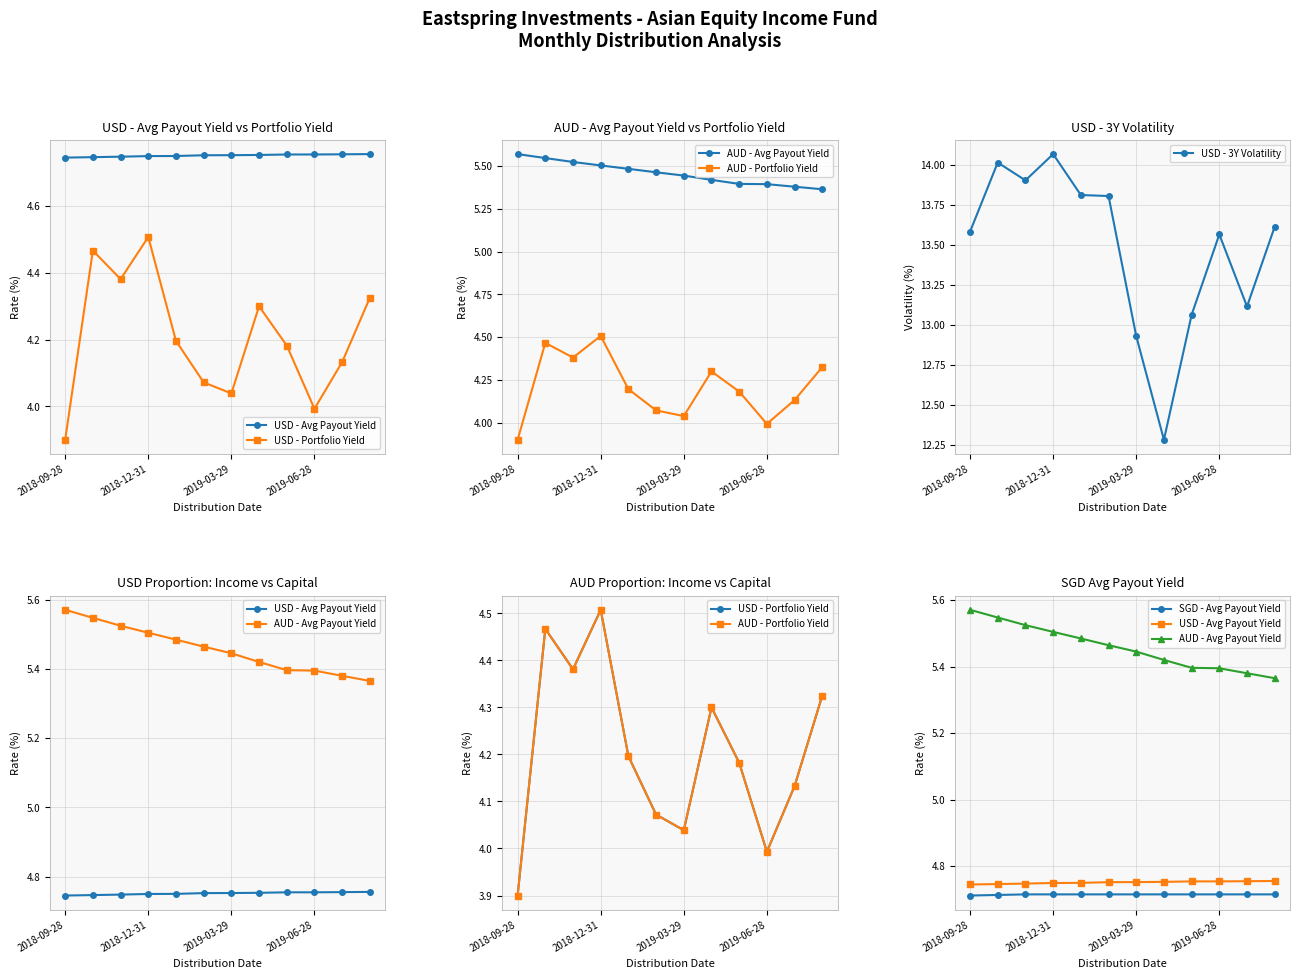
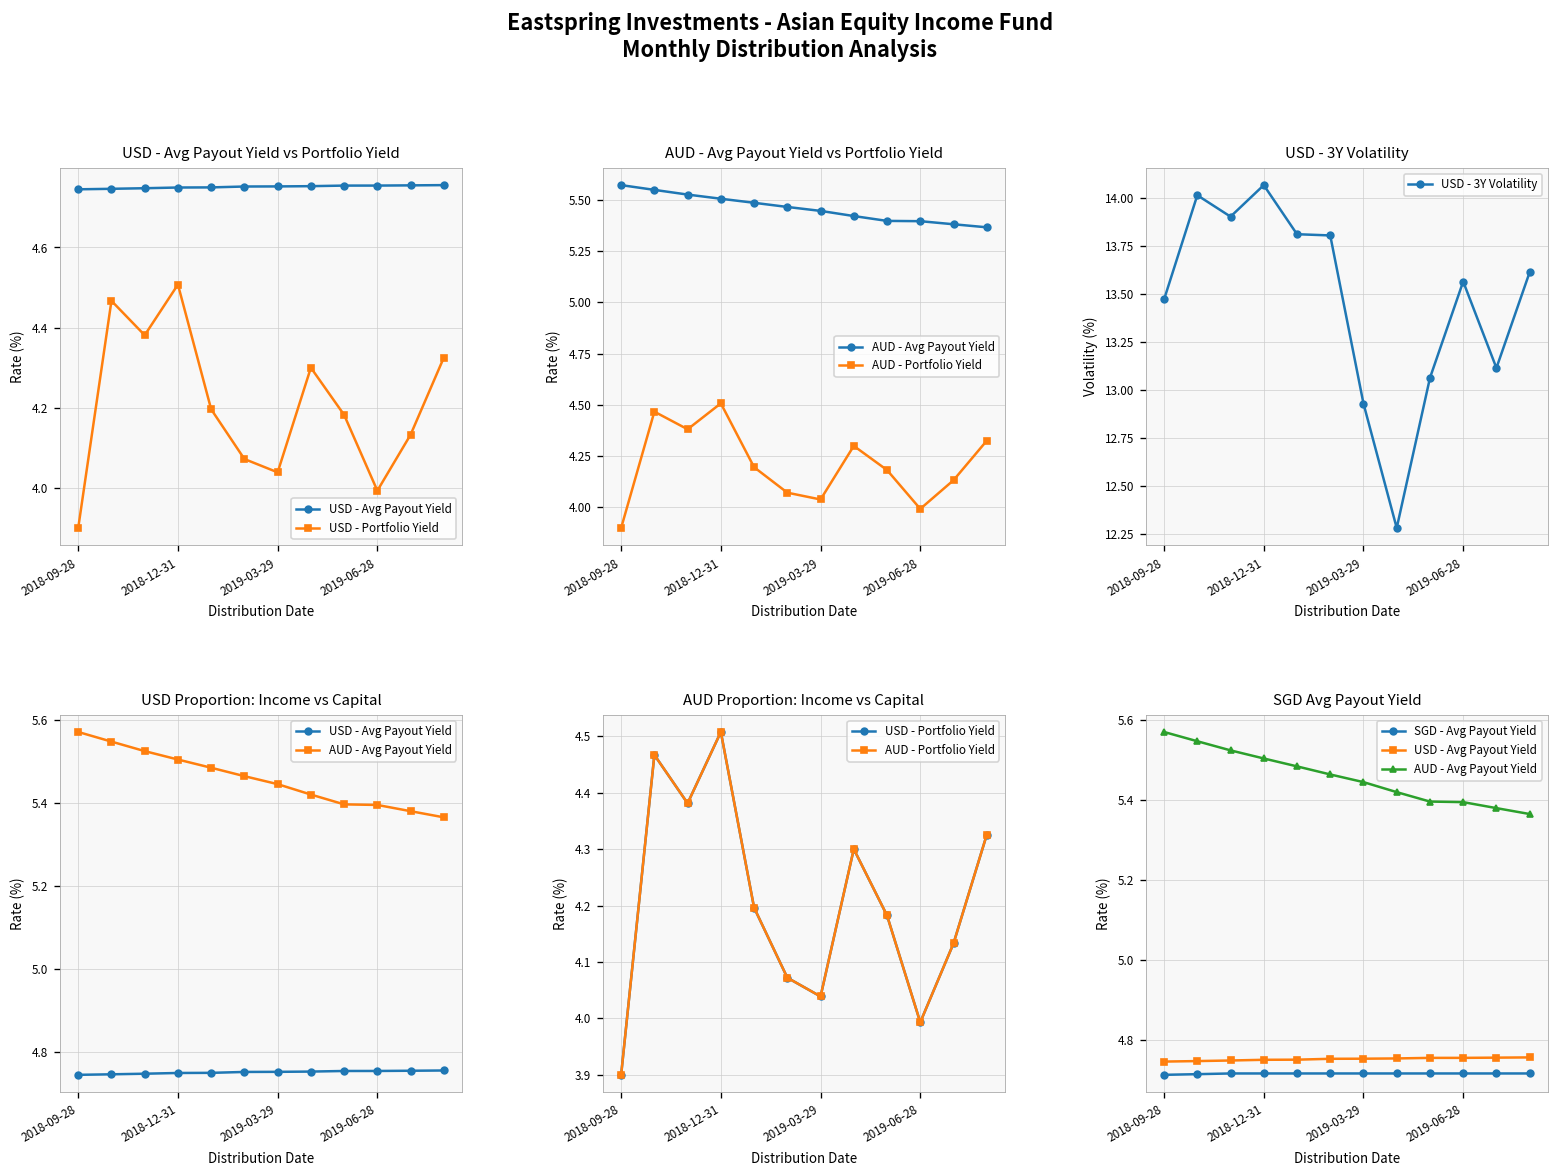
  {
    "AUD - Avg Payout Yield vs Portfolio Yield": {
      "AUD - Portfolio Yield": {
        "2018-09-28": 3.90,
        "2018-12-31": 4.51,
        "2019-03-29": 4.04,
        "2019-06-28": 3.99
      }
    },
    "USD - 3Y Volatility": {
-     "2018-09-28": 13.58,
+     "2018-09-28": 13.47,
      "2018-12-31": 14.07,
      "2019-03-29": 12.93,
      "2019-06-28": 13.56
    },
    "AUD Proportion: Income vs Capital": {
      "2018-09-28": 3.90,
      "2018-12-31": 4.51,
      "2019-03-29": 4.04,
      "2019-06-28": 3.99
    },
    "SGD Avg Payout Yield": {
      "SGD - Avg Payout Yield": {
        "2018-09-28": 4.71,
        "2018-12-31": 4.72,
        "2019-03-29": 4.72,
        "2019-06-28": 4.72
      },
      "USD - Avg Payout Yield": {
        "2018-09-28": 4.75,
        "2018-12-31": 4.75,
        "2019-03-29": 4.75,
        "2019-06-28": 4.75
      },
      "AUD - Avg Payout Yield": {
        "2018-09-28": 5.57,
        "2018-12-31": 5.50,
        "2019-03-29": 5.45,
        "2019-06-28": 5.40
      }
    }
  }
